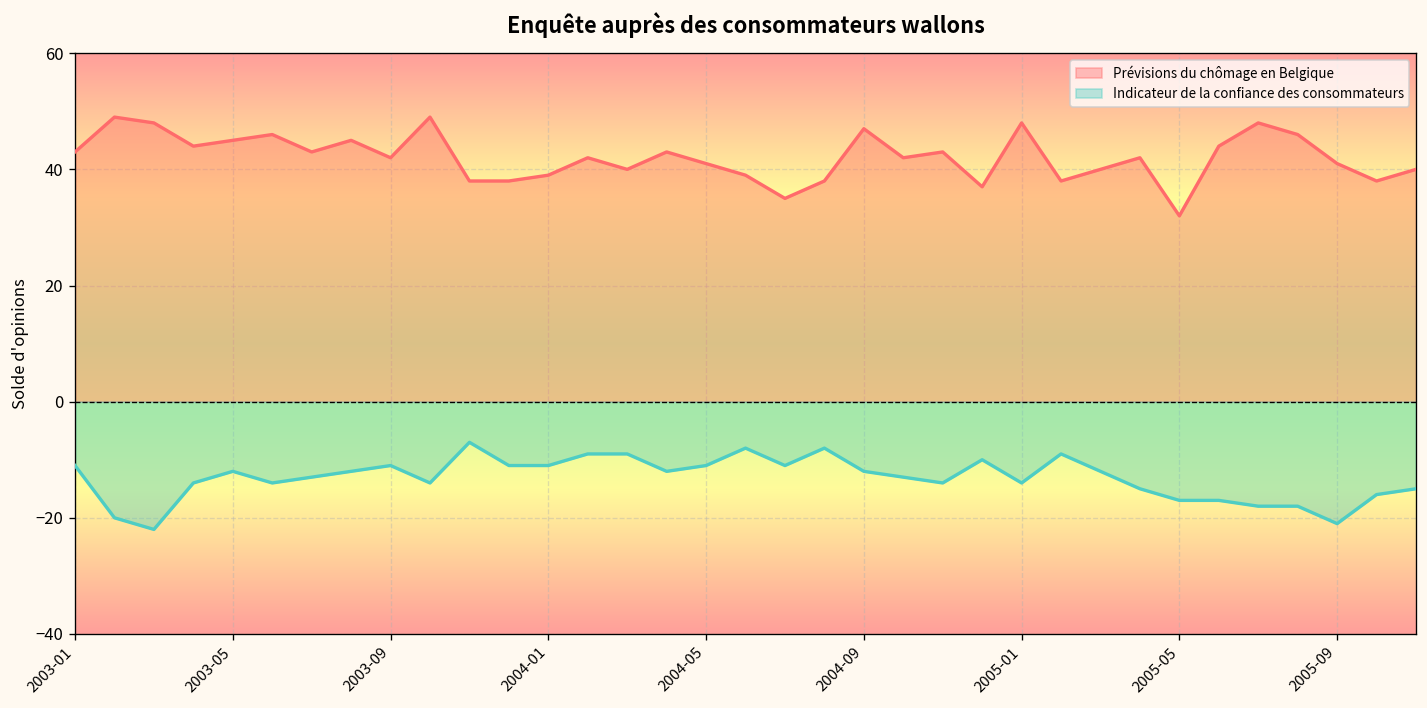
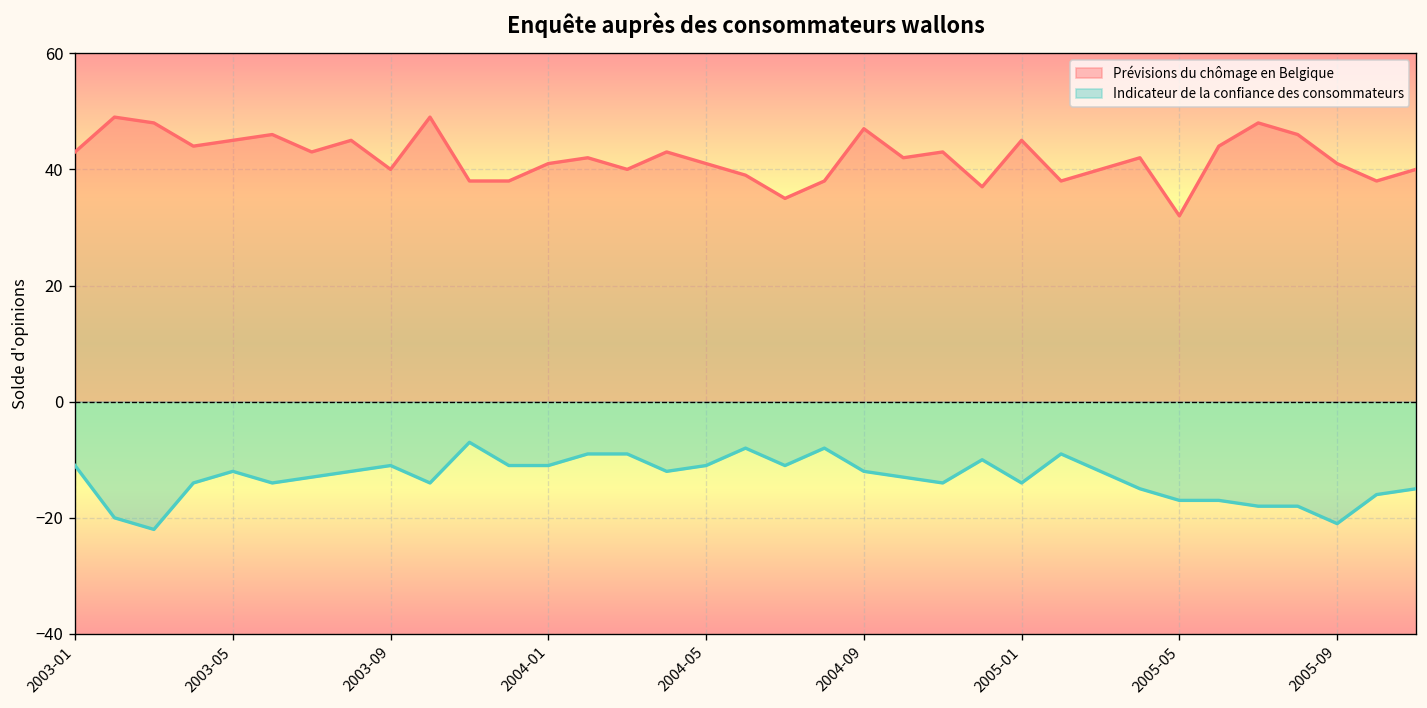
  {
    "Prévisions du chômage en Belgique": {
      "2003-01": 43,
      "2003-05": 45,
-     "2003-09": 42,
-     "2004-01": 39,
+     "2003-09": 40,
+     "2004-01": 41,
      "2004-05": 41,
      "2004-09": 47,
-     "2005-01": 48,
+     "2005-01": 45,
      "2005-05": 32,
      "2005-09": 41
    }
  }
